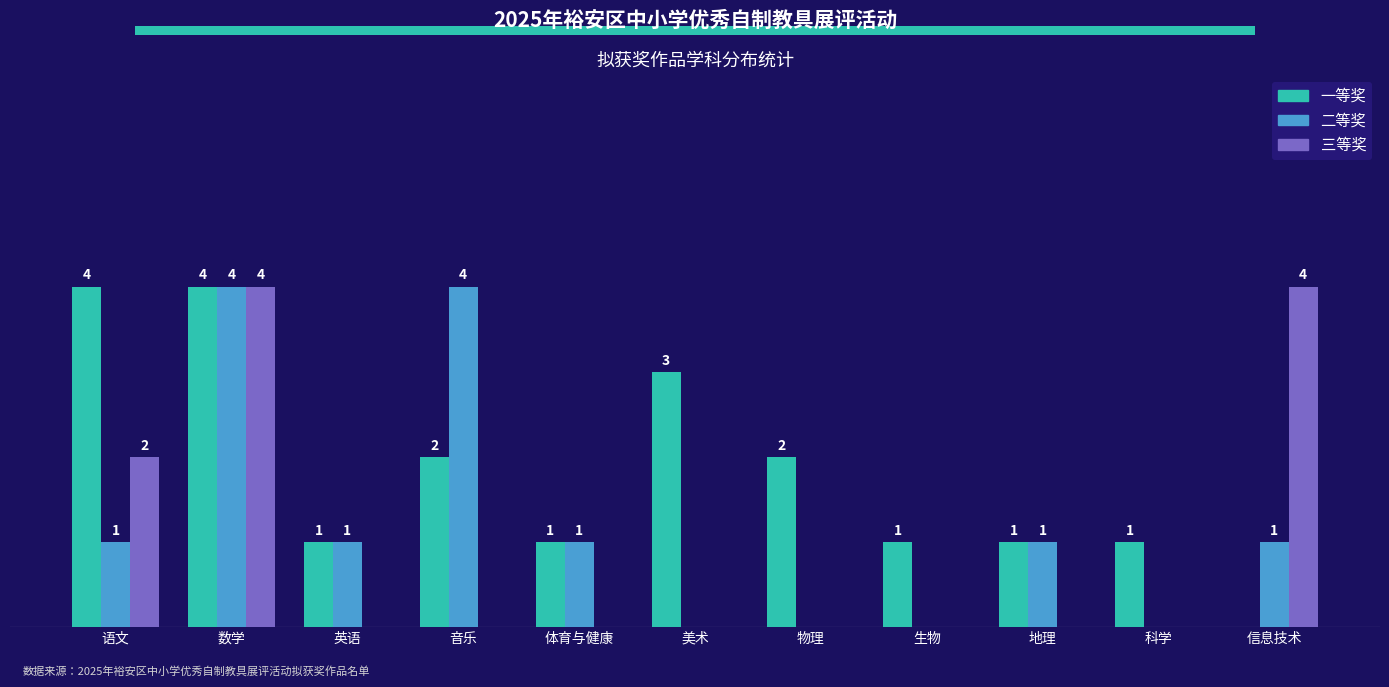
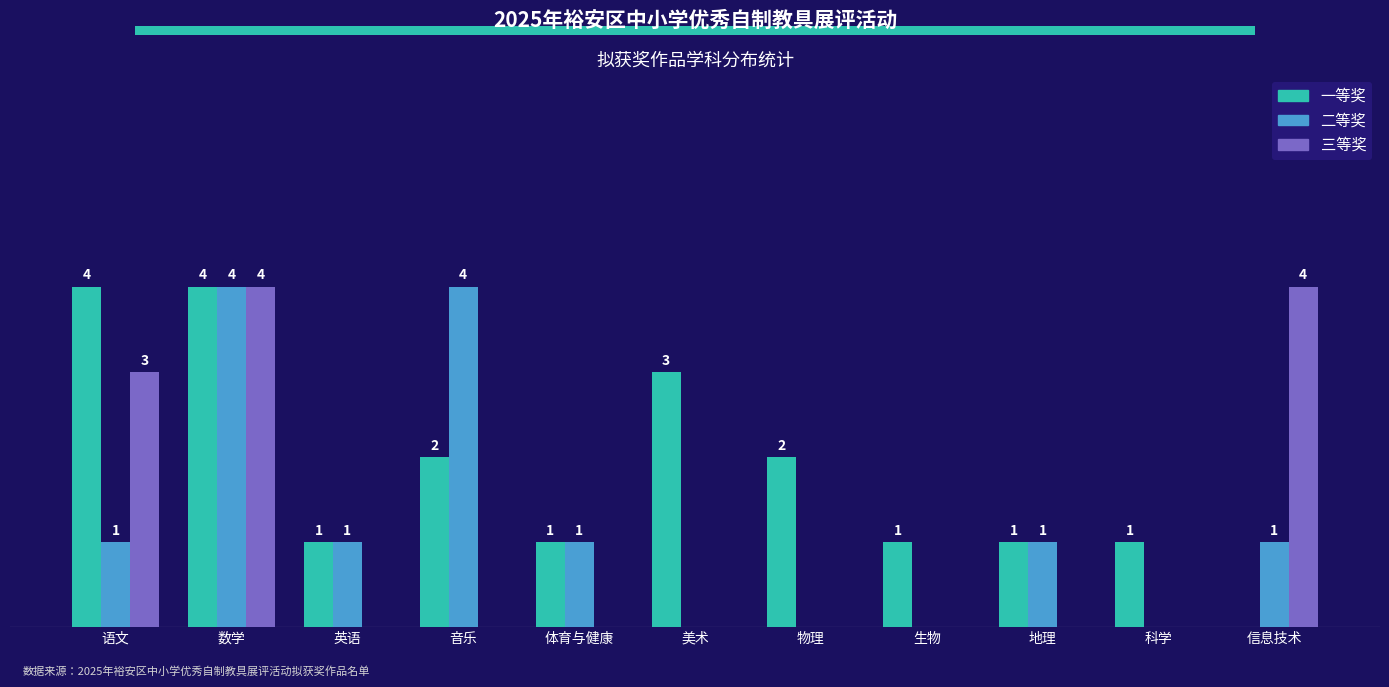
  {
    "三等奖": {
-     "语文": 2,
+     "语文": 3,
      "数学": 4,
      "信息技术": 4
    }
  }
